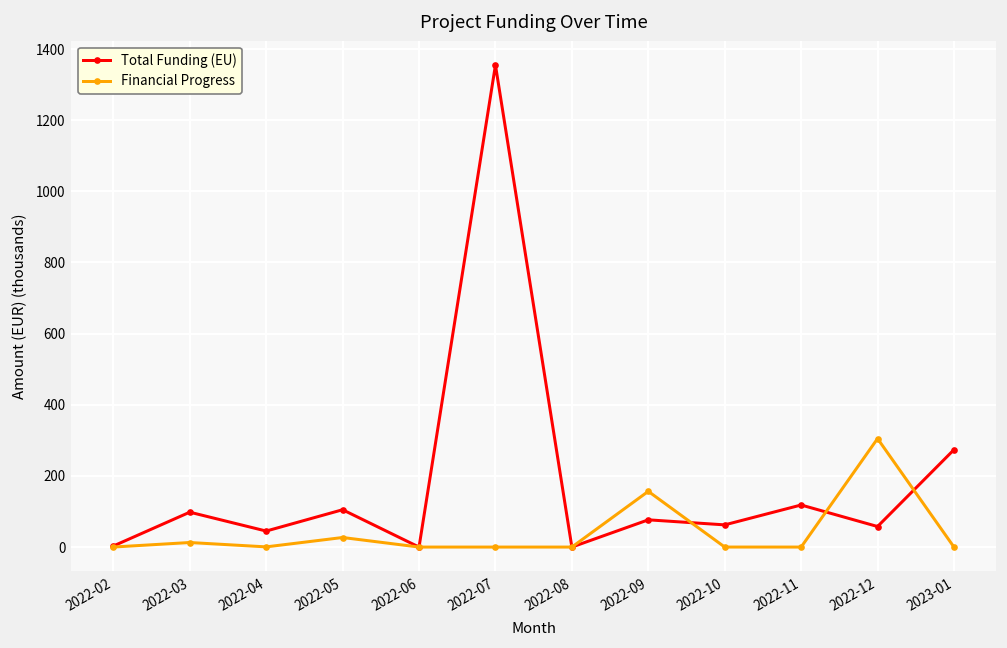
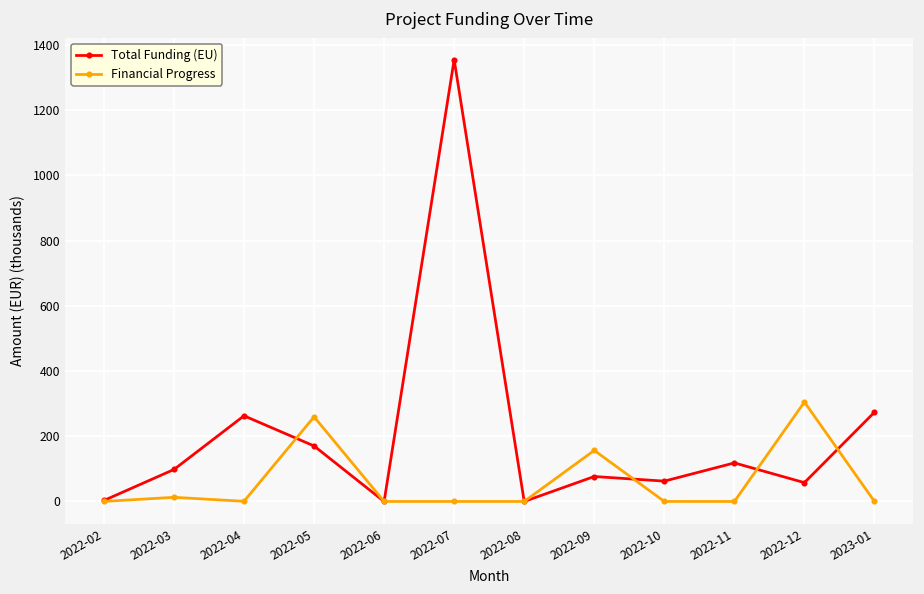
  {
    "Total Funding (EU)": {
      "2022-03": 100,
-     "2022-04": 50,
-     "2022-05": 100,
+     "2022-04": 260,
+     "2022-05": 170,
      "2022-07": 1360,
      "2022-09": 80,
      "2022-10": 60,
      "2022-11": 120,
      "2022-12": 60,
      "2023-01": 270
    },
    "Financial Progress": {
      "2022-03": 10,
      "2022-04": 0,
-     "2022-05": 30,
+     "2022-05": 260,
      "2022-07": 0,
      "2022-09": 160,
      "2022-10": 0,
      "2022-11": 0,
      "2022-12": 300,
      "2023-01": 0
    }
  }
